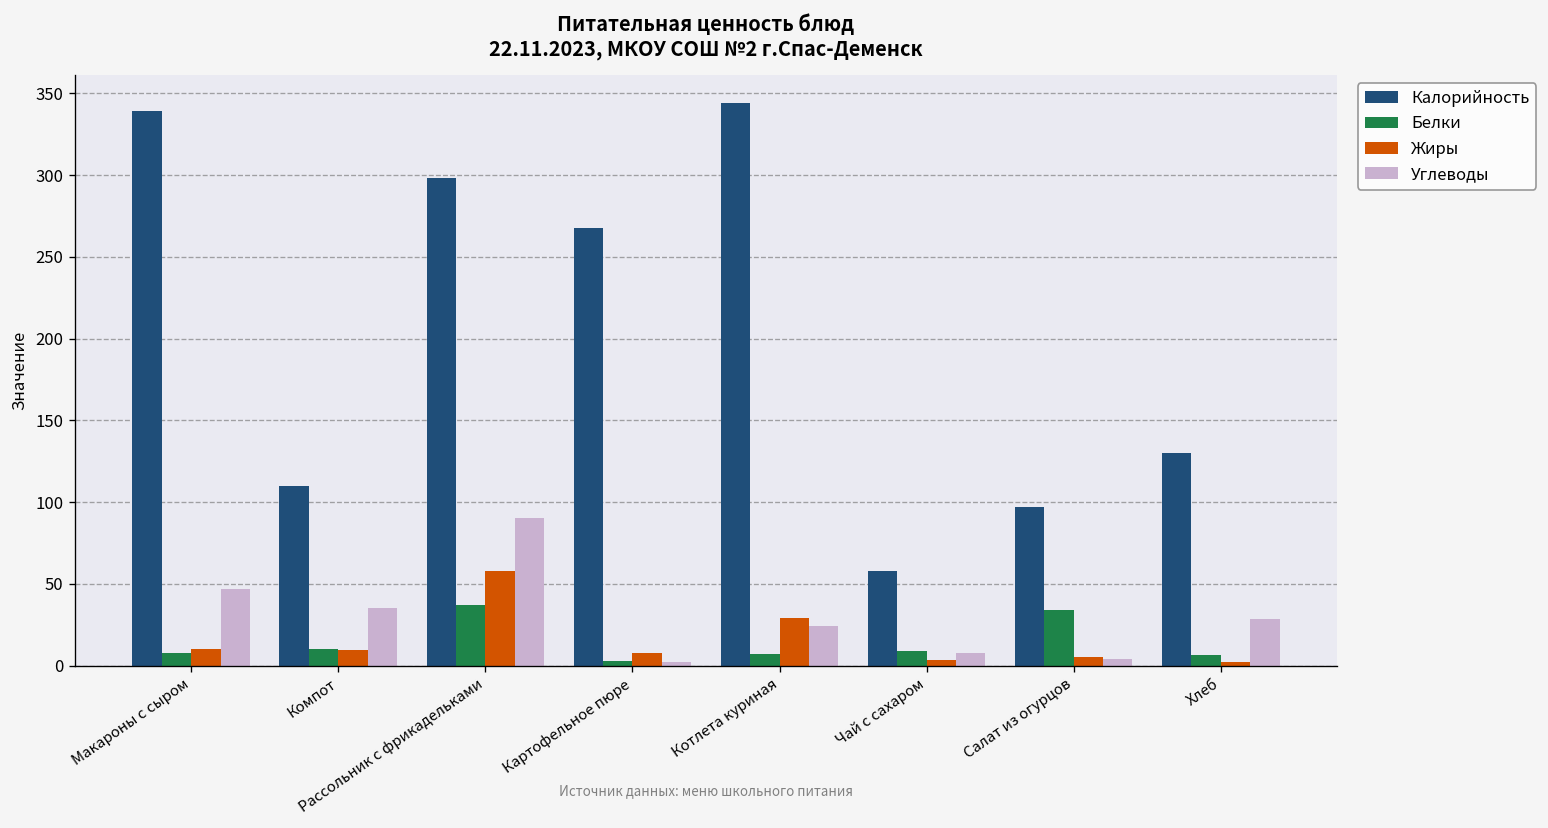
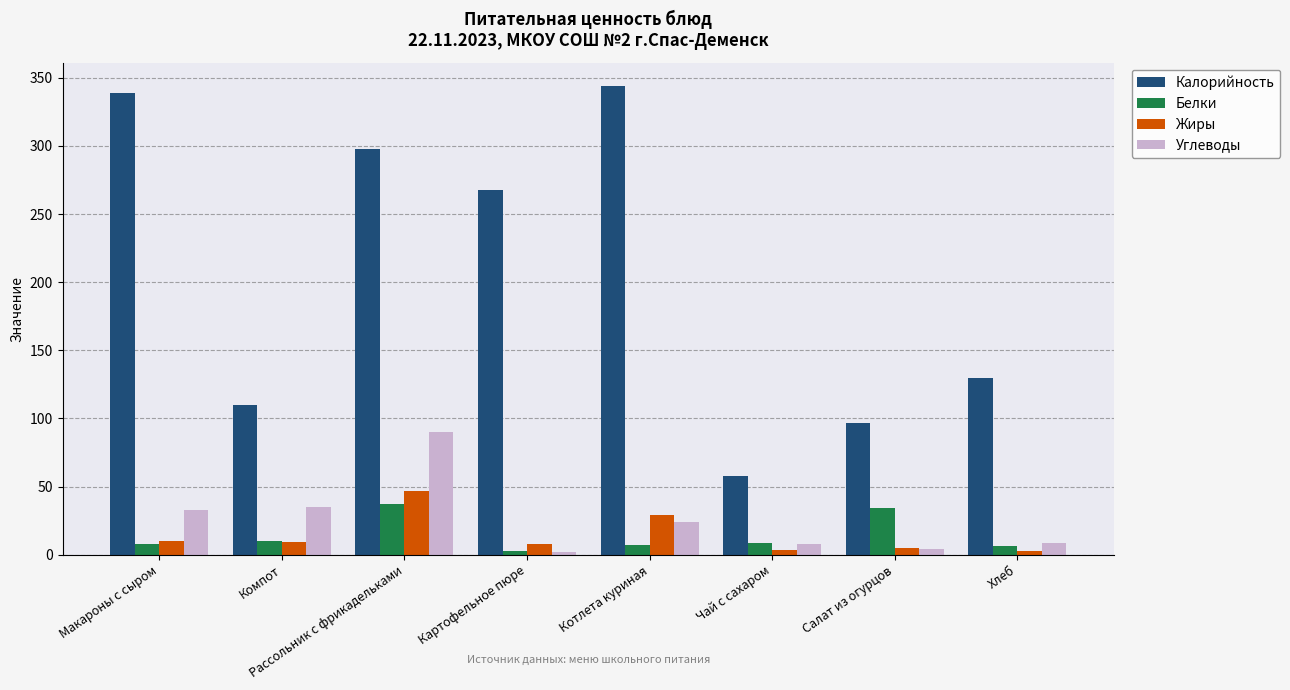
  {
    "Калорийность": {
      "Макароны с сыром": 339,
      "Компот": 110,
      "Рассольник с фрикадельками": 298,
      "Картофельное пюре": 268,
      "Котлета куриная": 344,
      "Чай с сахаром": 58,
      "Салат из огурцов": 97,
      "Хлеб": 130
    },
    "Белки": {
      "Макароны с сыром": 8,
      "Компот": 10,
      "Рассольник с фрикадельками": 37,
      "Картофельное пюре": 3,
      "Котлета куриная": 7,
      "Чай с сахаром": 9,
      "Салат из огурцов": 34,
      "Хлеб": 7
    },
    "Жиры": {
      "Макароны с сыром": 10,
      "Компот": 10,
-     "Рассольник с фрикадельками": 58,
+     "Рассольник с фрикадельками": 47,
      "Картофельное пюре": 8,
      "Котлета куриная": 29,
      "Чай с сахаром": 4,
      "Салат из огурцов": 5,
      "Хлеб": 2
    },
    "Углеводы": {
-     "Макароны с сыром": 47,
+     "Макароны с сыром": 33,
      "Компот": 35,
      "Рассольник с фрикадельками": 90,
      "Картофельное пюре": 2,
      "Котлета куриная": 24,
      "Чай с сахаром": 8,
      "Салат из огурцов": 4,
-     "Хлеб": 28
+     "Хлеб": 9
    }
  }
